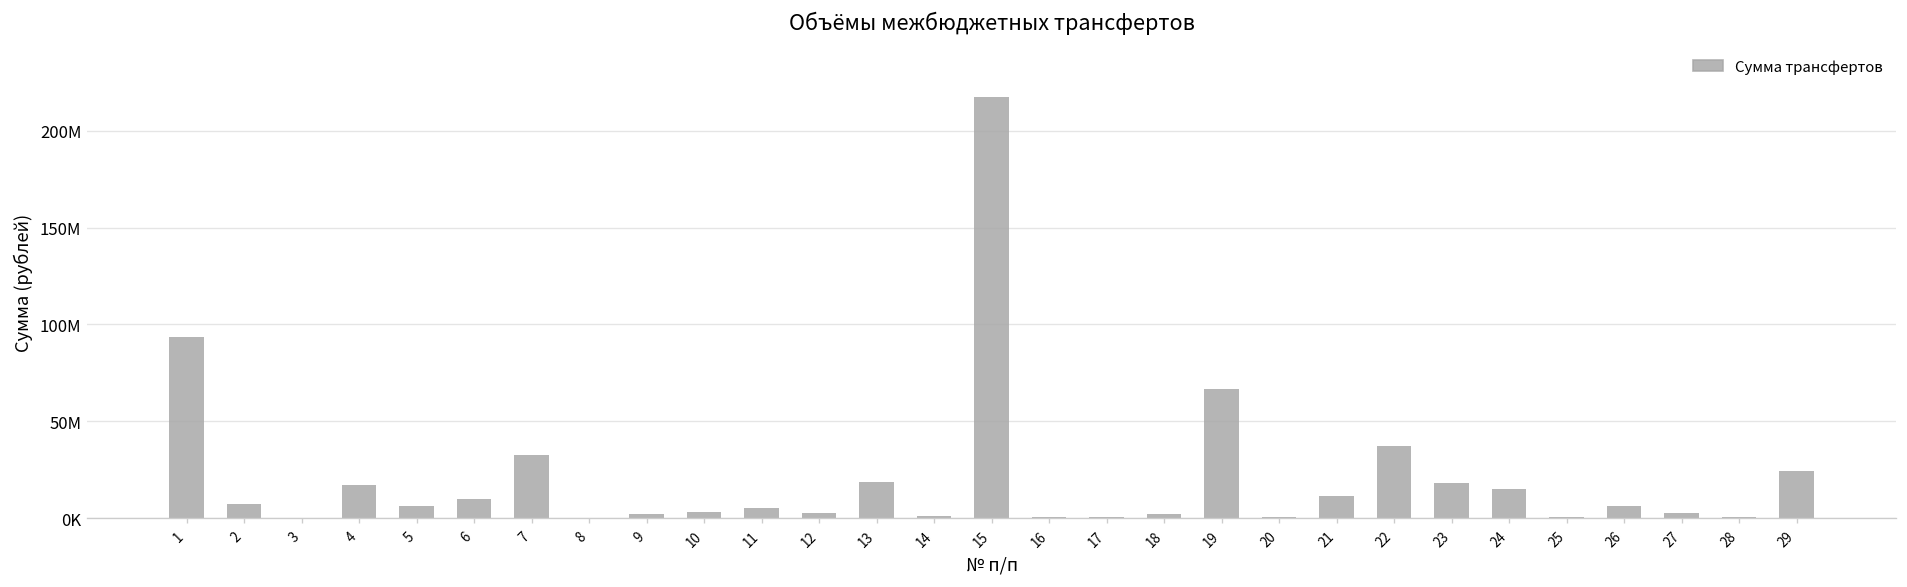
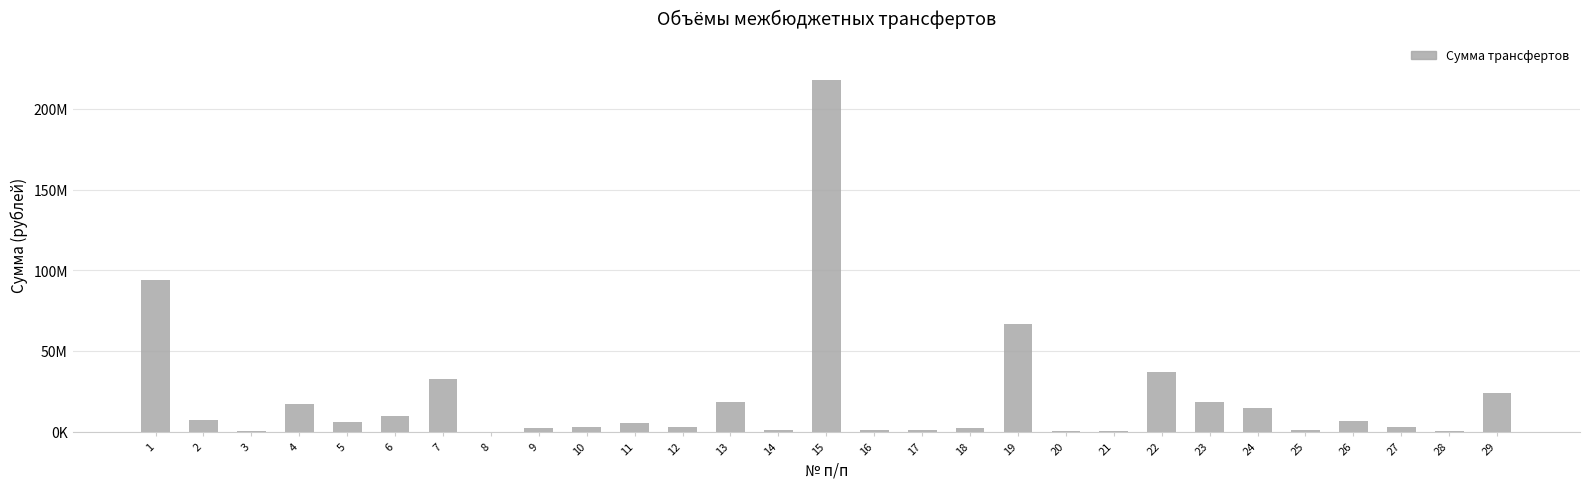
  {
    "1": 94000000,
    "2": 7000000,
    "4": 17000000,
    "5": 6000000,
    "6": 10000000,
    "7": 33000000,
    "9": 2000000,
    "10": 3000000,
    "11": 5000000,
    "12": 3000000,
    "13": 18000000,
    "15": 218000000,
    "18": 2000000,
    "19": 67000000,
-   "21": 11000000,
+   "21": 0,
    "22": 37000000,
    "23": 18000000,
    "24": 15000000,
    "26": 6000000,
    "27": 3000000,
    "29": 24000000
  }
